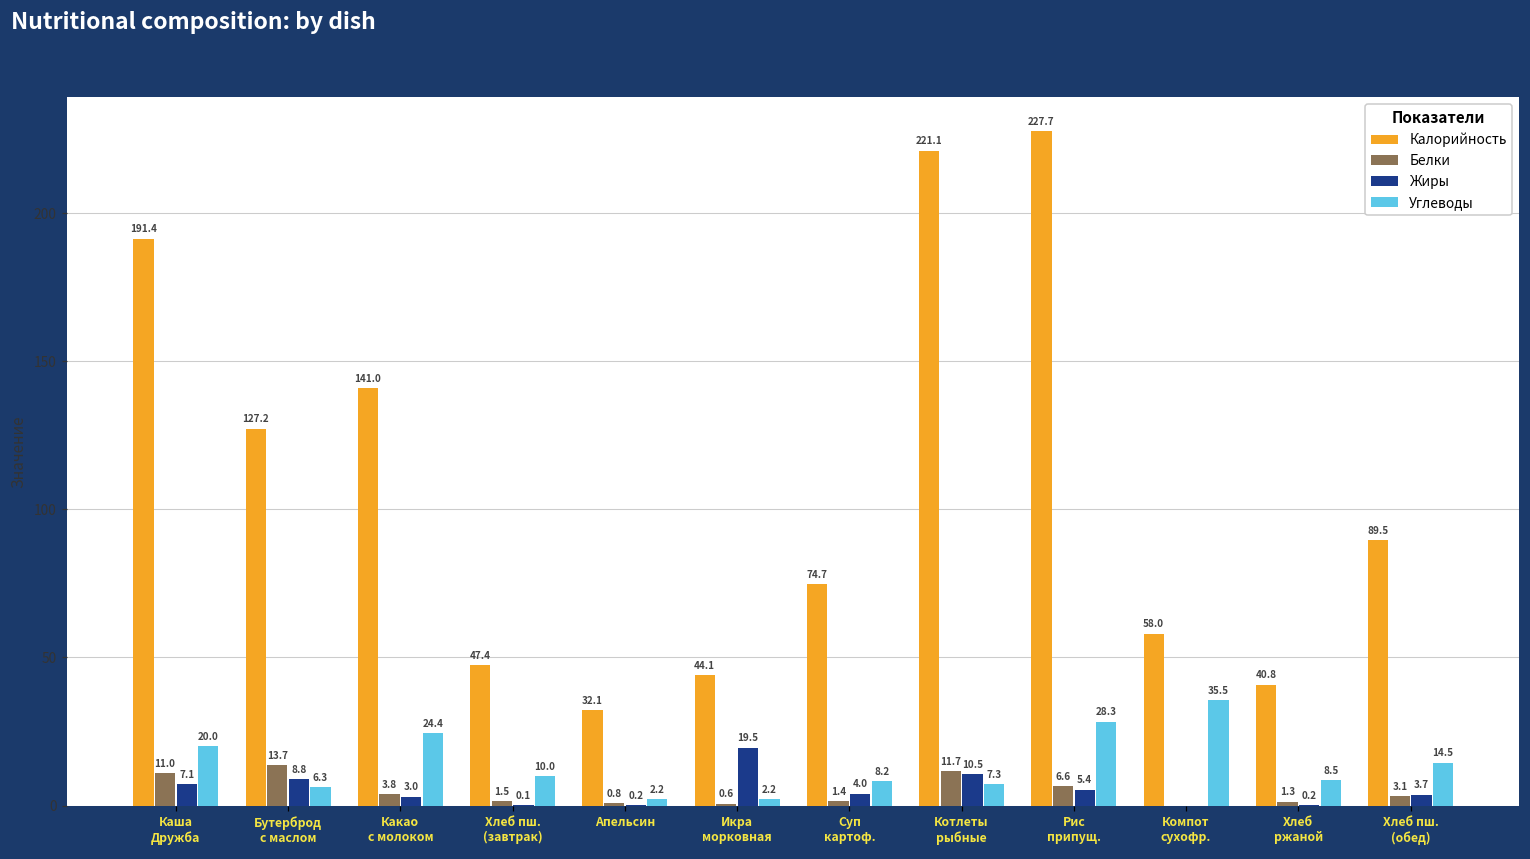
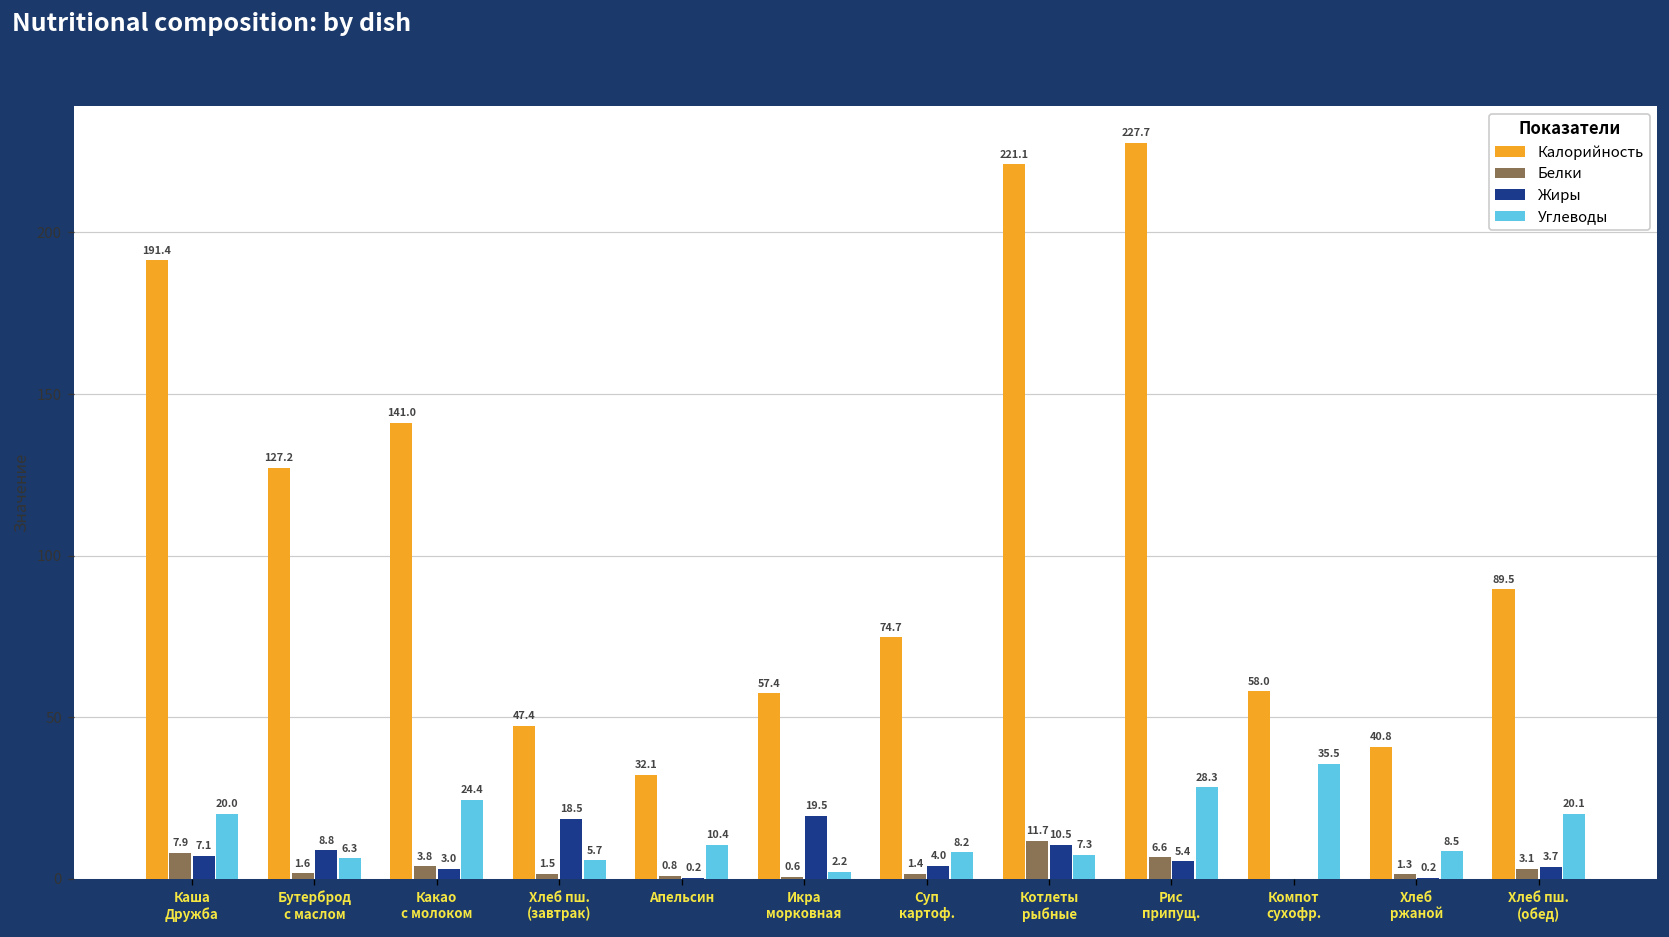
  {
    "Калорийность": {
      "Каша Дружба": 191.4,
      "Бутерброд c маслом": 127.2,
      "Какао с молоком": 141.0,
      "Хлеб пш. (завтрак)": 47.4,
      "Апельсин": 32.1,
-     "Икра морковная": 44.1,
+     "Икра морковная": 57.4,
      "Суп картоф.": 74.7,
      "Котлеты рыбные": 221.1,
      "Рис припущ.": 227.7,
      "Компот сухофр.": 58.0,
      "Хлеб ржаной": 40.8,
      "Хлеб пш. (обед)": 89.5
    },
    "Белки": {
-     "Каша Дружба": 11.0,
-     "Бутерброд c маслом": 13.7,
+     "Каша Дружба": 7.9,
+     "Бутерброд c маслом": 1.6,
      "Какао с молоком": 3.8,
      "Хлеб пш. (завтрак)": 1.5,
      "Апельсин": 0.8,
      "Икра морковная": 0.6,
      "Суп картоф.": 1.4,
      "Котлеты рыбные": 11.7,
      "Рис припущ.": 6.6,
      "Хлеб ржаной": 1.3,
      "Хлеб пш. (обед)": 3.1
    },
    "Жиры": {
      "Каша Дружба": 7.1,
      "Бутерброд c маслом": 8.8,
      "Какао с молоком": 3.0,
-     "Хлеб пш. (завтрак)": 0.1,
+     "Хлеб пш. (завтрак)": 18.5,
      "Апельсин": 0.2,
      "Икра морковная": 19.5,
      "Суп картоф.": 4.0,
      "Котлеты рыбные": 10.5,
      "Рис припущ.": 5.4,
      "Хлеб ржаной": 0.2,
      "Хлеб пш. (обед)": 3.7
    },
    "Углеводы": {
      "Каша Дружба": 20.0,
      "Бутерброд c маслом": 6.3,
      "Какао с молоком": 24.4,
-     "Хлеб пш. (завтрак)": 10.0,
-     "Апельсин": 2.2,
+     "Хлеб пш. (завтрак)": 5.7,
+     "Апельсин": 10.4,
      "Икра морковная": 2.2,
      "Суп картоф.": 8.2,
      "Котлеты рыбные": 7.3,
      "Рис припущ.": 28.3,
      "Компот сухофр.": 35.5,
      "Хлеб ржаной": 8.5,
-     "Хлеб пш. (обед)": 14.5
+     "Хлеб пш. (обед)": 20.1
    }
  }
